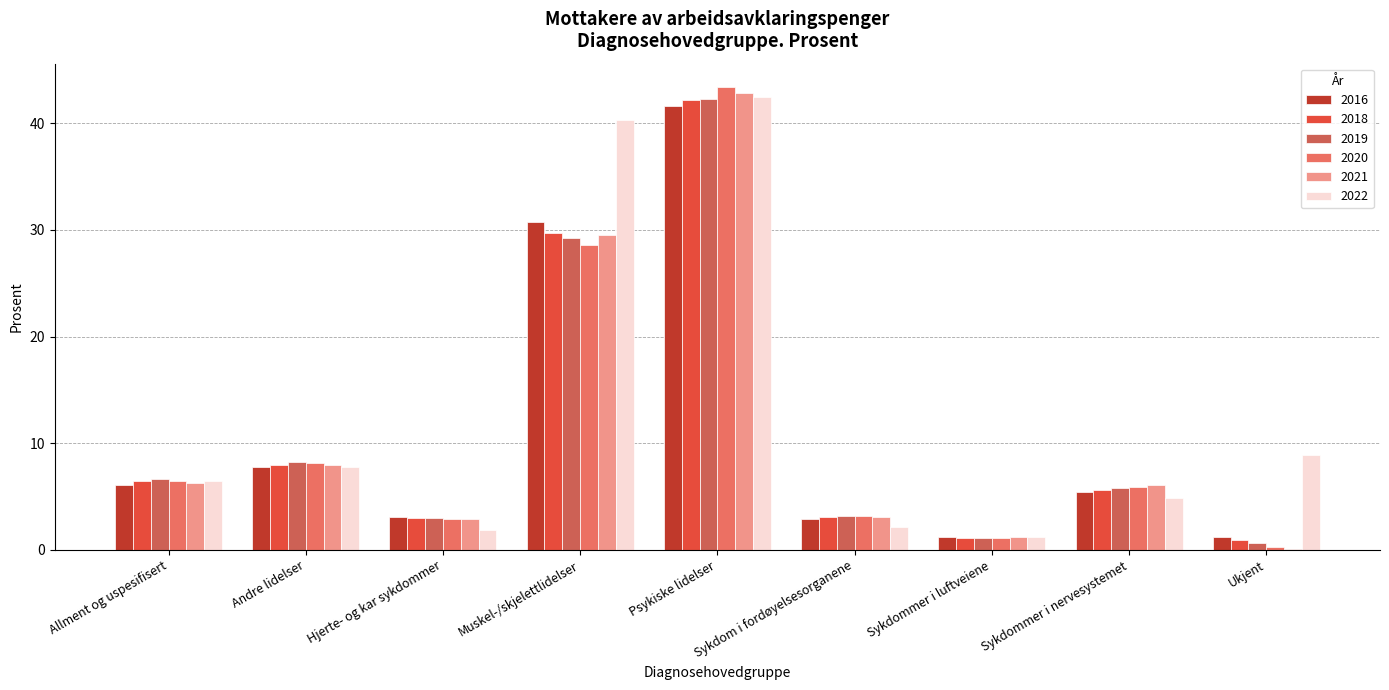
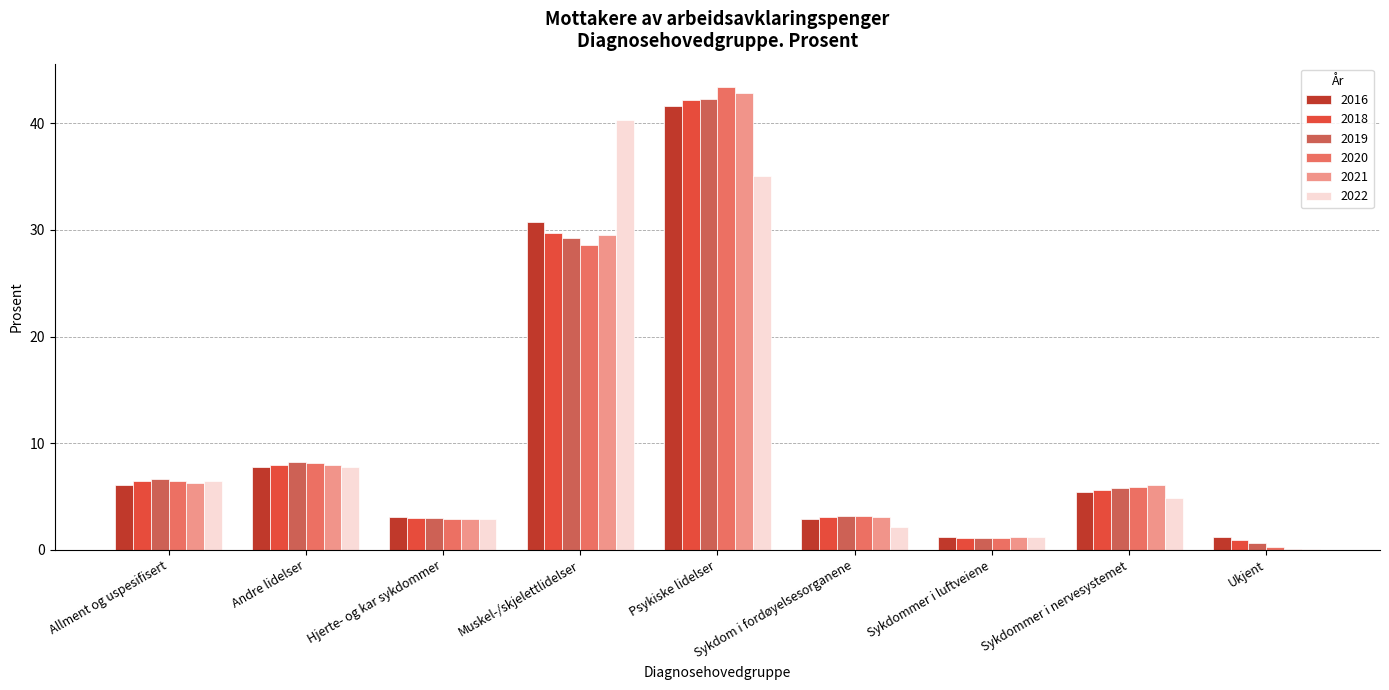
  {
    "2022": {
      "Allment og uspesifisert": 6.5,
      "Andre lidelser": 7.8,
-     "Hjerte- og kar sykdommer": 1.9,
+     "Hjerte- og kar sykdommer": 2.9,
      "Muskel-/skjelettlidelser": 40.3,
-     "Psykiske lidelser": 42.4,
+     "Psykiske lidelser": 35.0,
      "Sykdom i fordøyelsesorganene": 2.1,
      "Sykdommer i luftveiene": 1.2,
      "Sykdommer i nervesystemet": 4.9,
-     "Ukjent": 8.9
+     "Ukjent": 0.1
    }
  }
